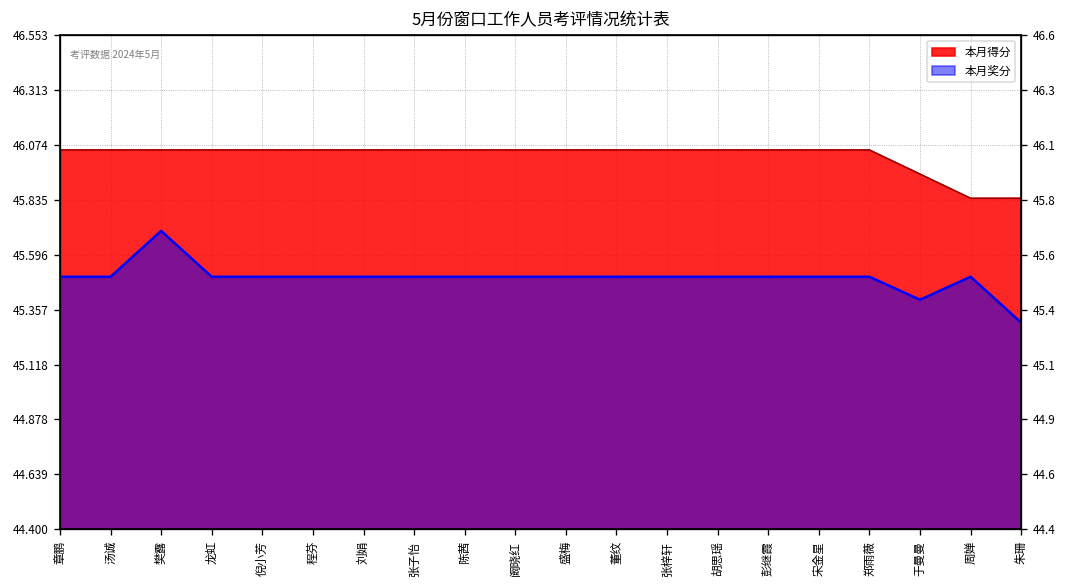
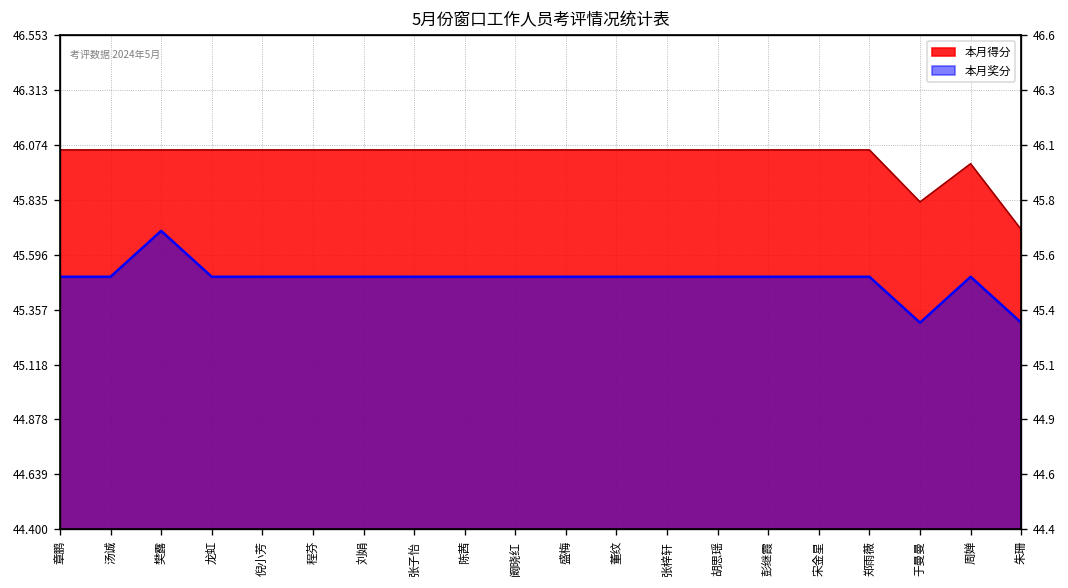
  {
    "本月得分": {
      "章鹏": 46.05,
      "汤诚": 46.05,
      "樊露": 46.05,
      "龙虹": 46.05,
      "倪小芳": 46.05,
      "程芬": 46.05,
      "刘娟": 46.05,
      "张子怡": 46.05,
      "陈茜": 46.05,
      "阚晓红": 46.05,
      "盛梅": 46.05,
      "董纹": 46.05,
      "张梓轩": 46.05,
      "胡思瑶": 46.05,
      "彭继霞": 46.05,
      "宋金星": 46.05,
      "郑雨薇": 46.05,
-     "于曼曼": 45.95,
-     "周婵": 45.84,
-     "朱珊": 45.84
+     "于曼曼": 45.83,
+     "周婵": 45.99,
+     "朱珊": 45.71
    },
    "本月奖分": {
      "章鹏": 45.50,
      "汤诚": 45.50,
      "樊露": 45.70,
      "龙虹": 45.50,
      "倪小芳": 45.50,
      "程芬": 45.50,
      "刘娟": 45.50,
      "张子怡": 45.50,
      "陈茜": 45.50,
      "阚晓红": 45.50,
      "盛梅": 45.50,
      "董纹": 45.50,
      "张梓轩": 45.50,
      "胡思瑶": 45.50,
      "彭继霞": 45.50,
      "宋金星": 45.50,
      "郑雨薇": 45.50,
-     "于曼曼": 45.40,
+     "于曼曼": 45.30,
      "周婵": 45.50,
      "朱珊": 45.30
    }
  }
